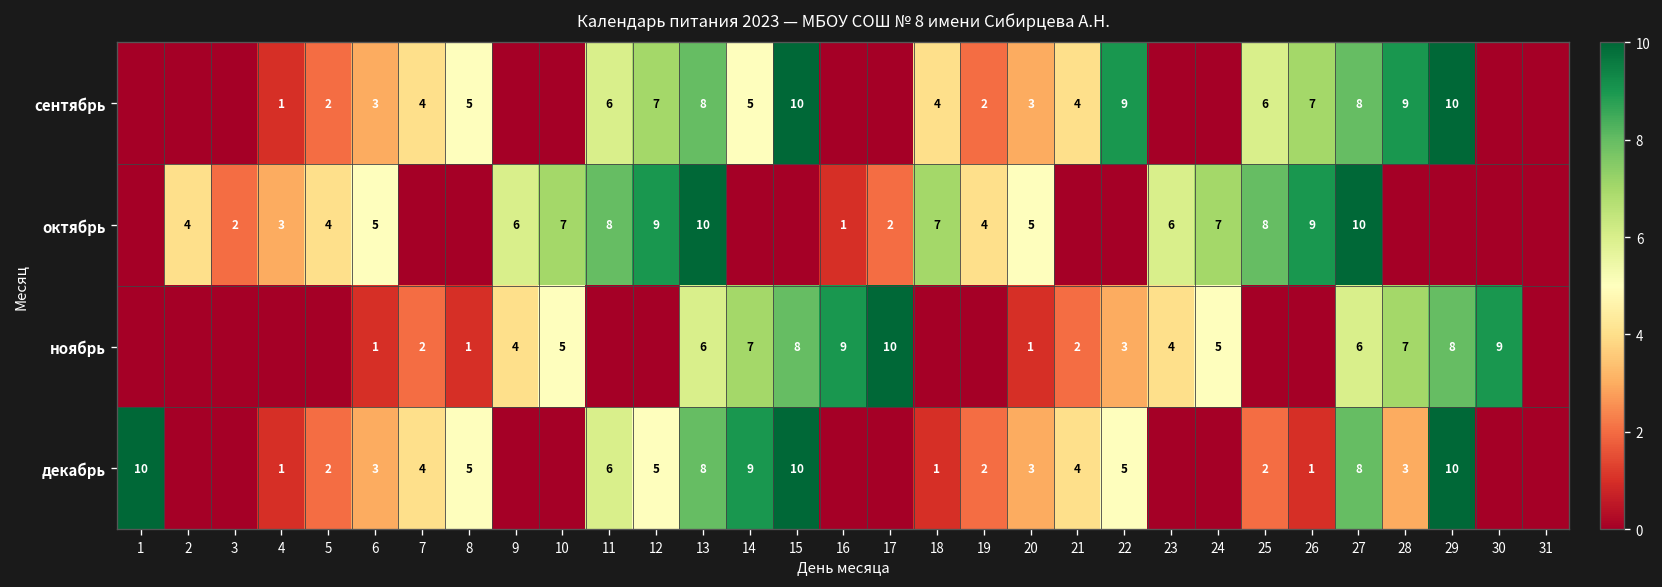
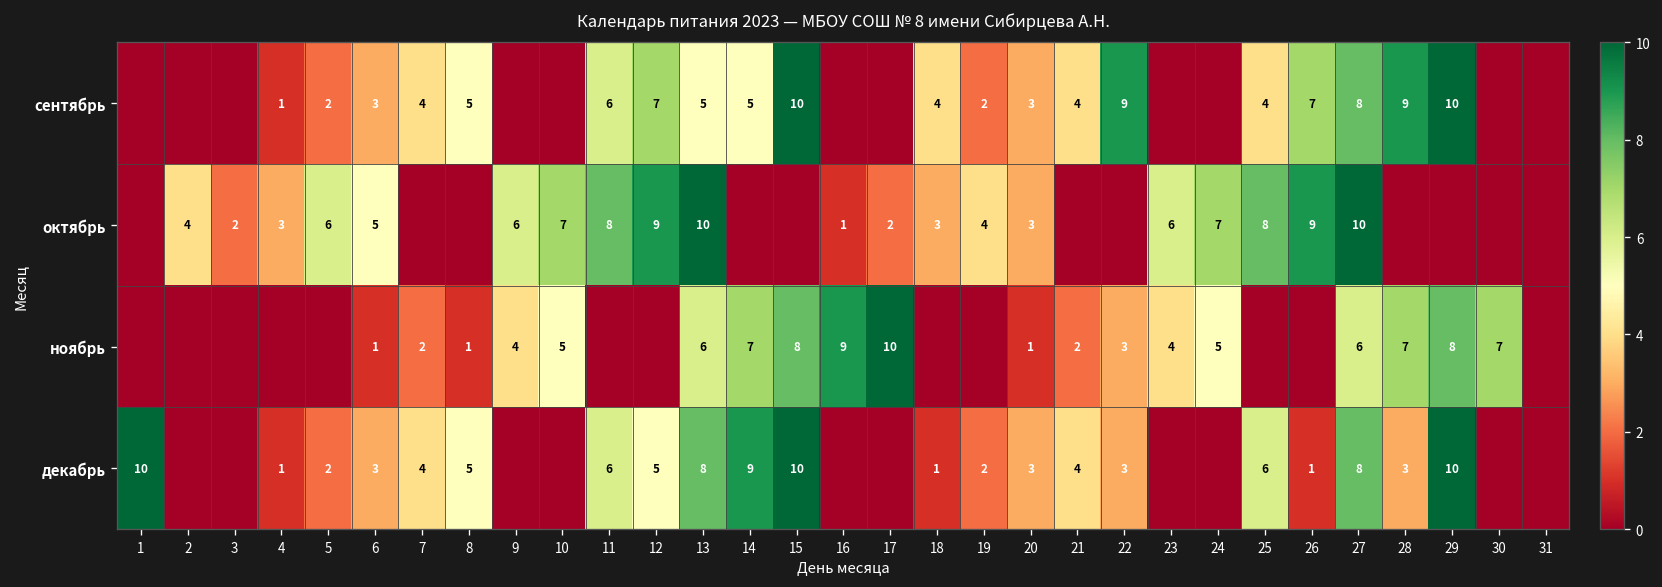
  {
    "сентябрь": {
      "4": 1,
      "5": 2,
      "6": 3,
      "7": 4,
      "8": 5,
      "11": 6,
      "12": 7,
-     "13": 8,
+     "13": 5,
      "14": 5,
      "15": 10,
      "18": 4,
      "19": 2,
      "20": 3,
      "21": 4,
      "22": 9,
-     "25": 6,
+     "25": 4,
      "26": 7,
      "27": 8,
      "28": 9,
      "29": 10
    },
    "октябрь": {
      "2": 4,
      "3": 2,
      "4": 3,
-     "5": 4,
+     "5": 6,
      "6": 5,
      "9": 6,
      "10": 7,
      "11": 8,
      "12": 9,
      "13": 10,
      "16": 1,
      "17": 2,
-     "18": 7,
+     "18": 3,
      "19": 4,
-     "20": 5,
+     "20": 3,
      "23": 6,
      "24": 7,
      "25": 8,
      "26": 9,
      "27": 10
    },
    "ноябрь": {
      "6": 1,
      "7": 2,
      "8": 1,
      "9": 4,
      "10": 5,
      "13": 6,
      "14": 7,
      "15": 8,
      "16": 9,
      "17": 10,
      "20": 1,
      "21": 2,
      "22": 3,
      "23": 4,
      "24": 5,
      "27": 6,
      "28": 7,
      "29": 8,
-     "30": 9
+     "30": 7
    },
    "декабрь": {
      "1": 10,
      "4": 1,
      "5": 2,
      "6": 3,
      "7": 4,
      "8": 5,
      "11": 6,
      "12": 5,
      "13": 8,
      "14": 9,
      "15": 10,
      "18": 1,
      "19": 2,
      "20": 3,
      "21": 4,
-     "22": 5,
-     "25": 2,
+     "22": 3,
+     "25": 6,
      "26": 1,
      "27": 8,
      "28": 3,
      "29": 10
    }
  }
